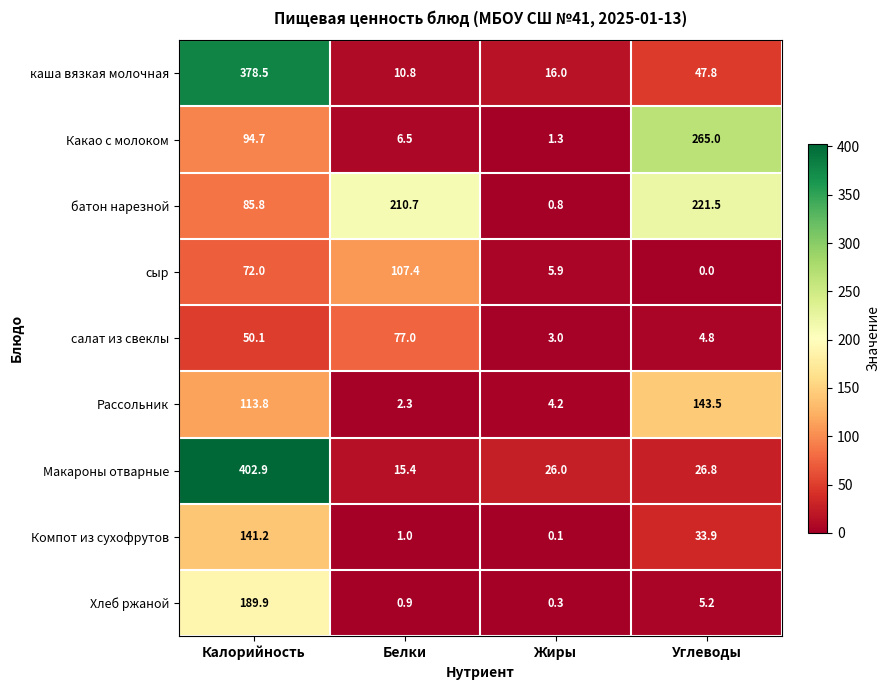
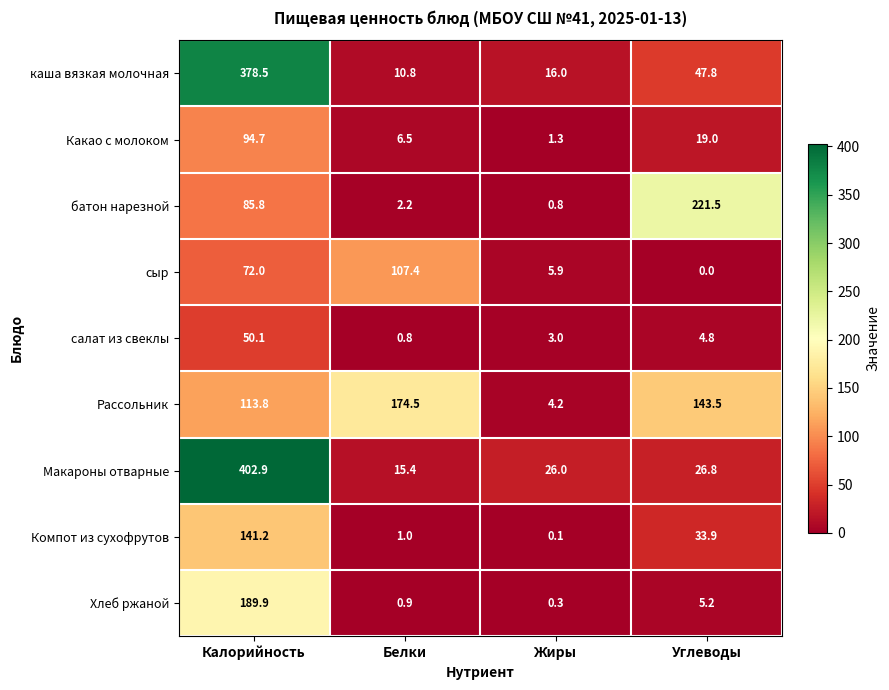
  {
    "каша вязкая молочная": {
      "Калорийность": 378.5,
      "Белки": 10.8,
      "Жиры": 16.0,
      "Углеводы": 47.8
    },
    "Какао с молоком": {
      "Калорийность": 94.7,
      "Белки": 6.5,
      "Жиры": 1.3,
-     "Углеводы": 265.0
+     "Углеводы": 19.0
    },
    "батон нарезной": {
      "Калорийность": 85.8,
-     "Белки": 210.7,
+     "Белки": 2.2,
      "Жиры": 0.8,
      "Углеводы": 221.5
    },
    "сыр": {
      "Калорийность": 72.0,
      "Белки": 107.4,
      "Жиры": 5.9,
      "Углеводы": 0.0
    },
    "салат из свеклы": {
      "Калорийность": 50.1,
-     "Белки": 77.0,
+     "Белки": 0.8,
      "Жиры": 3.0,
      "Углеводы": 4.8
    },
    "Рассольник": {
      "Калорийность": 113.8,
-     "Белки": 2.3,
+     "Белки": 174.5,
      "Жиры": 4.2,
      "Углеводы": 143.5
    },
    "Макароны отварные": {
      "Калорийность": 402.9,
      "Белки": 15.4,
      "Жиры": 26.0,
      "Углеводы": 26.8
    },
    "Компот из сухофрутов": {
      "Калорийность": 141.2,
      "Белки": 1.0,
      "Жиры": 0.1,
      "Углеводы": 33.9
    },
    "Хлеб ржаной": {
      "Калорийность": 189.9,
      "Белки": 0.9,
      "Жиры": 0.3,
      "Углеводы": 5.2
    }
  }
